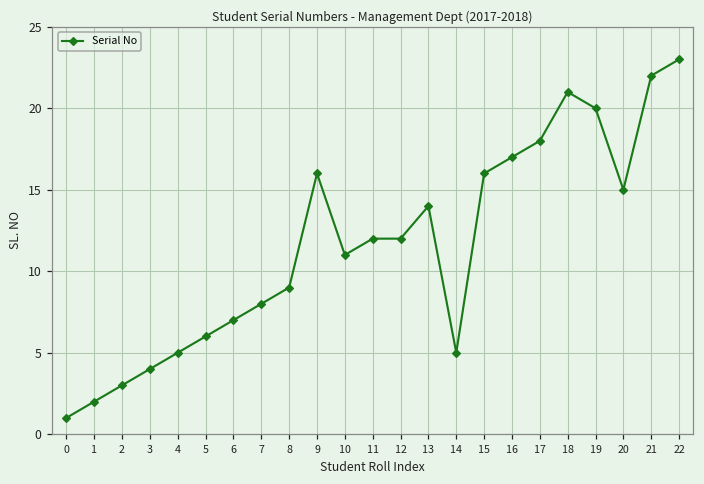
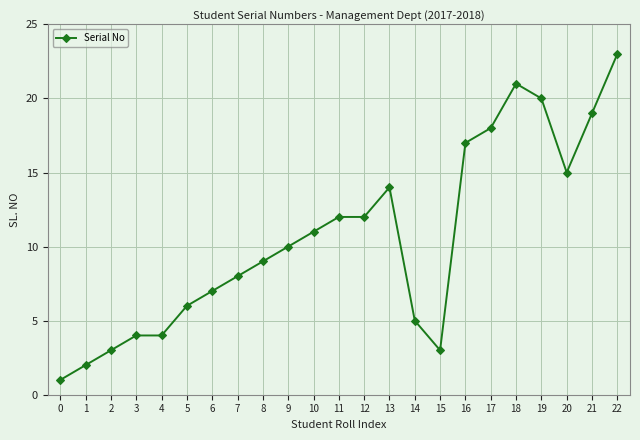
  {
    "0": 1,
    "1": 2,
    "2": 3,
    "3": 4,
-   "4": 5,
+   "4": 4,
    "5": 6,
    "6": 7,
    "7": 8,
    "8": 9,
-   "9": 16,
+   "9": 10,
    "10": 11,
    "11": 12,
    "12": 12,
    "13": 14,
    "14": 5,
-   "15": 16,
+   "15": 3,
    "16": 17,
    "17": 18,
    "18": 21,
    "19": 20,
    "20": 15,
-   "21": 22,
+   "21": 19,
    "22": 23
  }
